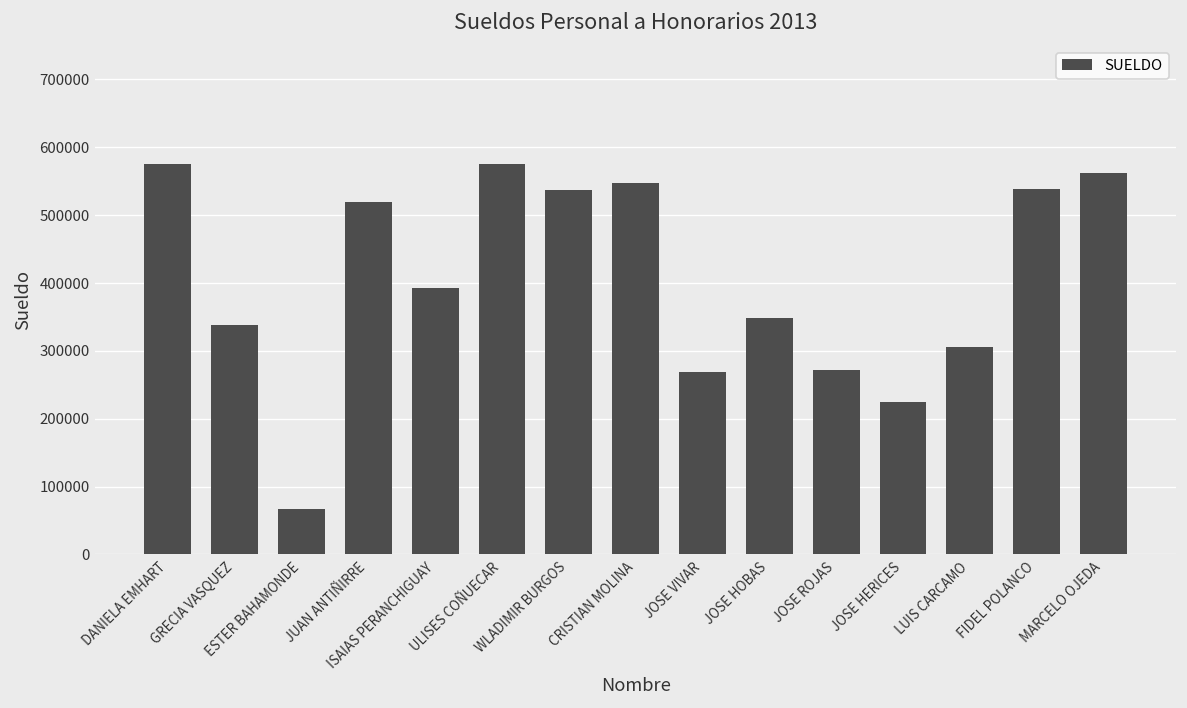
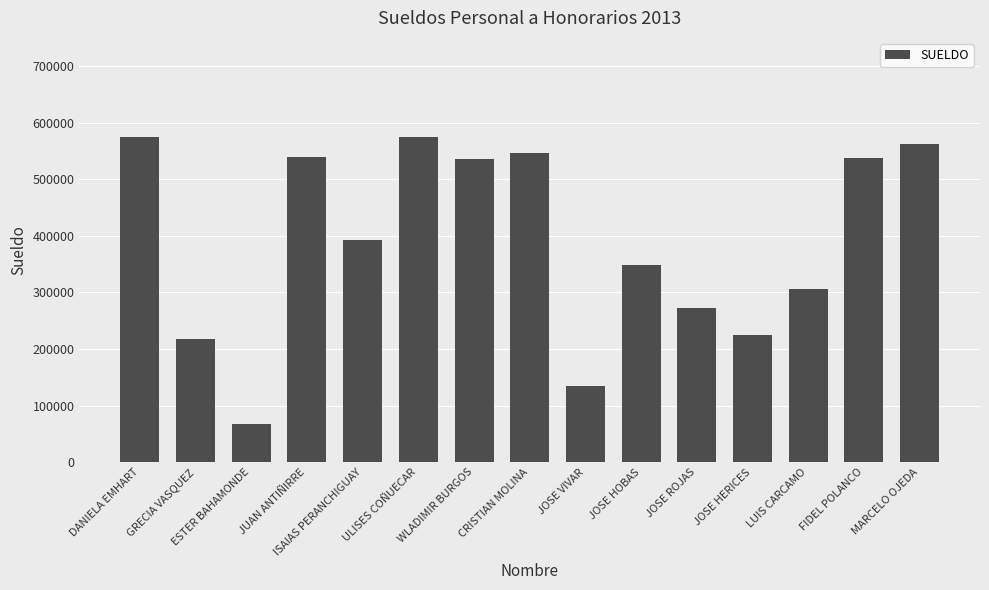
  {
    "DANIELA EMHART": 580000,
-   "GRECIA VASQUEZ": 340000,
+   "GRECIA VASQUEZ": 220000,
    "ESTER BAHAMONDE": 70000,
-   "JUAN ANTIÑIRRE": 520000,
+   "JUAN ANTIÑIRRE": 540000,
    "ISAIAS PERANCHIGUAY": 390000,
    "ULISES COÑUECAR": 580000,
    "WLADIMIR BURGOS": 540000,
    "CRISTIAN MOLINA": 550000,
-   "JOSE VIVAR": 270000,
+   "JOSE VIVAR": 130000,
    "JOSE HOBAS": 350000,
    "JOSE ROJAS": 270000,
    "JOSE HERICES": 220000,
    "LUIS CARCAMO": 310000,
    "FIDEL POLANCO": 540000,
    "MARCELO OJEDA": 560000
  }
